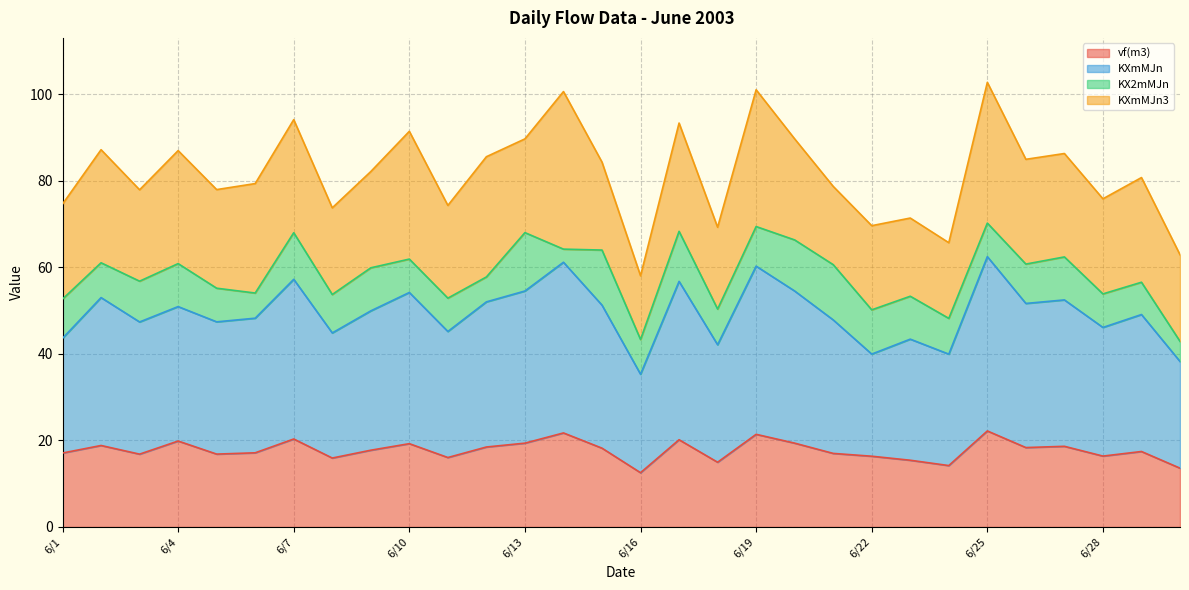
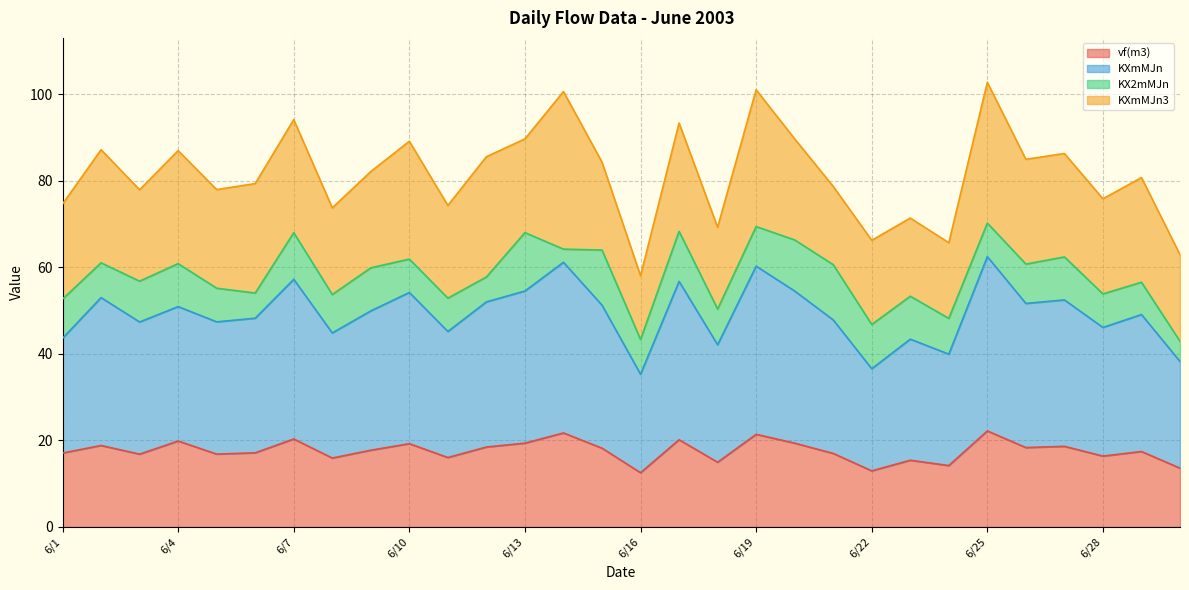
  {
    "vf(m3)": {
      "6/1": 17,
      "6/4": 20,
      "6/7": 20,
      "6/10": 19,
      "6/13": 19,
      "6/16": 13,
      "6/19": 21,
-     "6/22": 16,
+     "6/22": 13,
      "6/25": 22,
      "6/28": 16
    },
    "KXmMJn": {
      "6/1": 27,
      "6/4": 31,
      "6/7": 37,
      "6/10": 35,
      "6/13": 35,
      "6/16": 23,
      "6/19": 39,
      "6/22": 24,
      "6/25": 40,
      "6/28": 30
    },
    "KX2mMJn": {
      "6/1": 9,
      "6/4": 10,
      "6/7": 11,
      "6/10": 8,
      "6/13": 13,
      "6/16": 8,
      "6/19": 9,
      "6/22": 10,
      "6/25": 8,
      "6/28": 8
    },
    "KXmMJn3": {
      "6/1": 22,
      "6/4": 26,
      "6/7": 26,
-     "6/10": 30,
+     "6/10": 27,
      "6/13": 22,
      "6/16": 15,
      "6/19": 32,
      "6/22": 19,
      "6/25": 33,
      "6/28": 22
    }
  }
